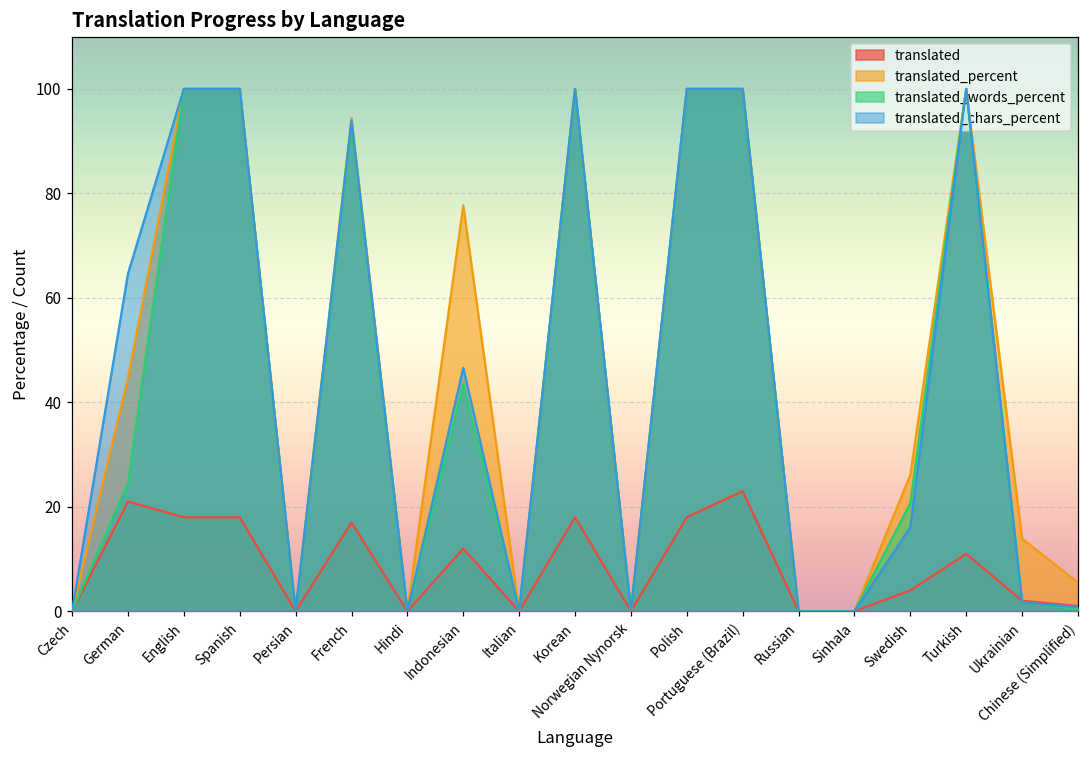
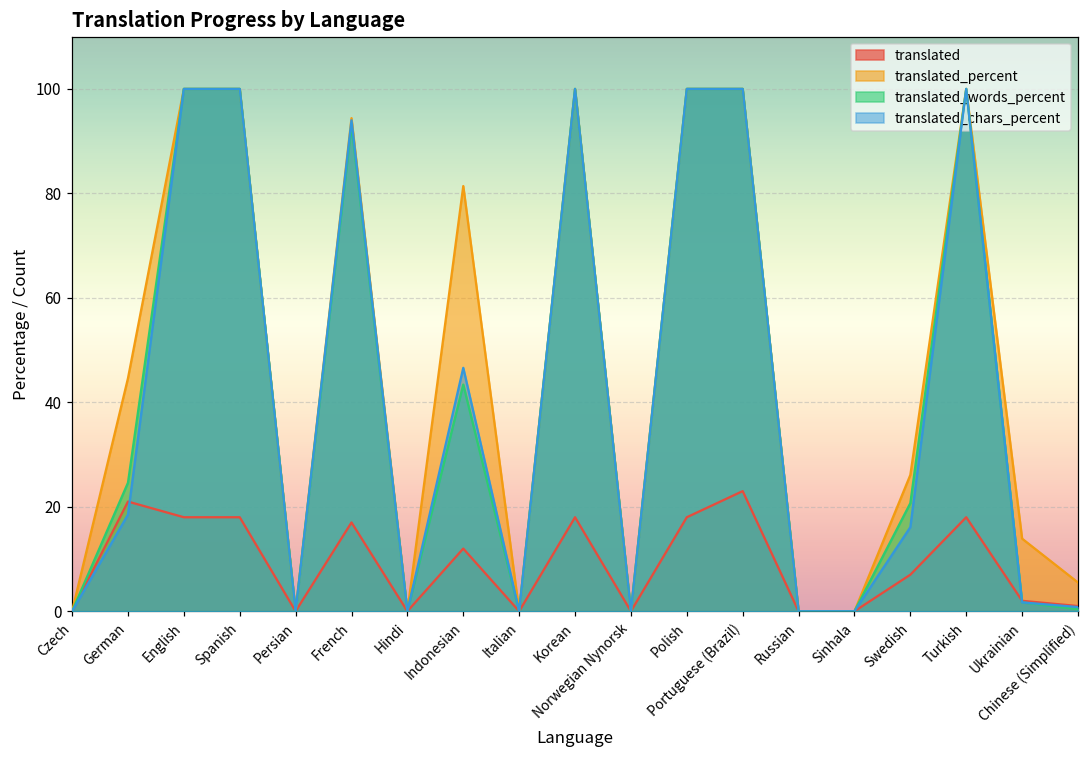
  {
    "translated": {
      "German": 21,
      "English": 18,
      "Spanish": 18,
      "French": 17,
      "Indonesian": 12,
      "Korean": 18,
      "Polish": 18,
      "Portuguese (Brazil)": 23,
-     "Swedish": 4,
-     "Turkish": 11
+     "Swedish": 7,
+     "Turkish": 18
    },
    "translated_percent": {
      "German": 45,
-     "Indonesian": 78,
+     "Indonesian": 81,
      "Swedish": 26,
      "Ukrainian": 14,
      "Chinese (Simplified)": 6
    },
    "translated_words_percent": {
      "German": 25,
      "French": 93,
      "Indonesian": 43,
      "Swedish": 21
    },
    "translated_chars_percent": {
-     "German": 65,
+     "German": 19,
      "Indonesian": 47,
      "Swedish": 16
    }
  }
